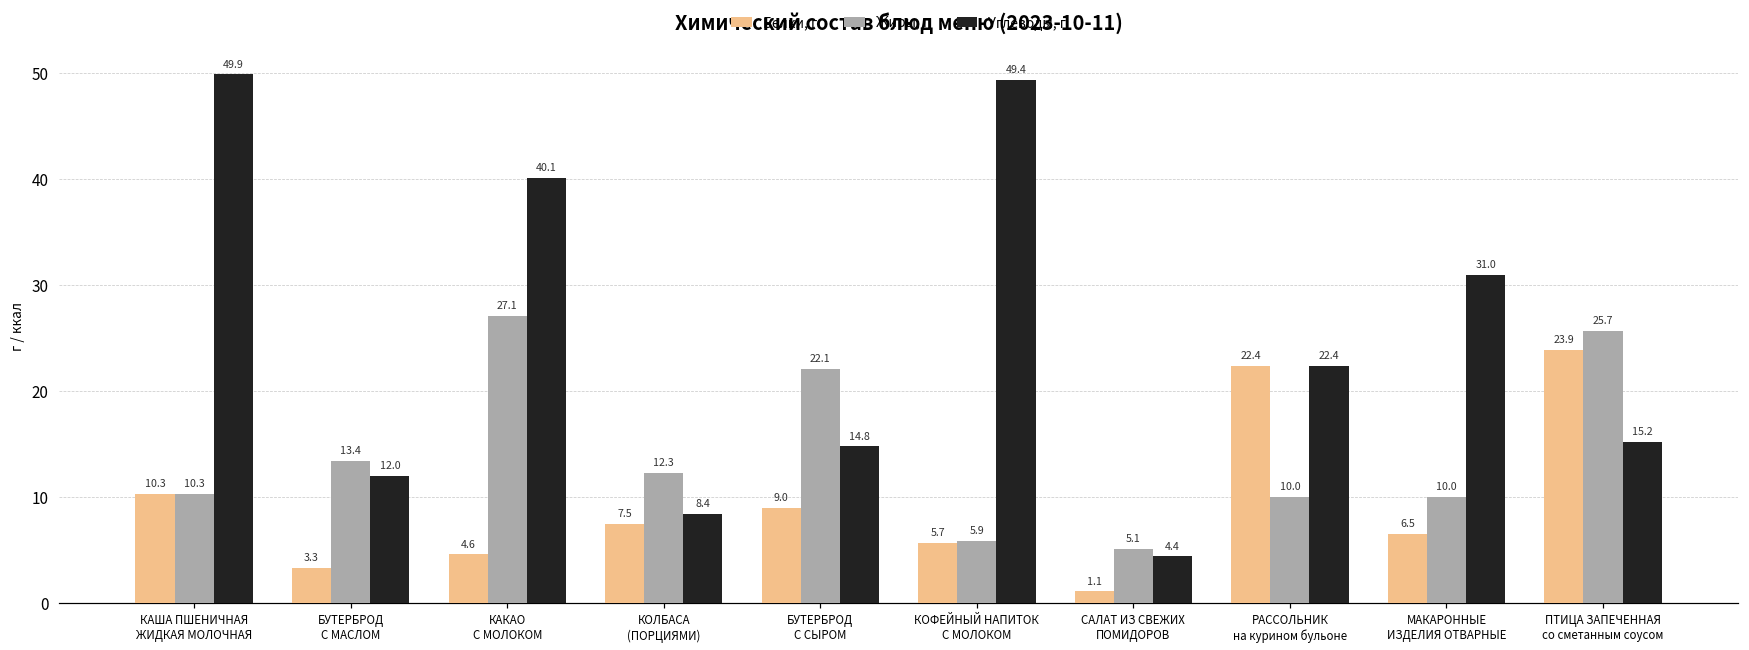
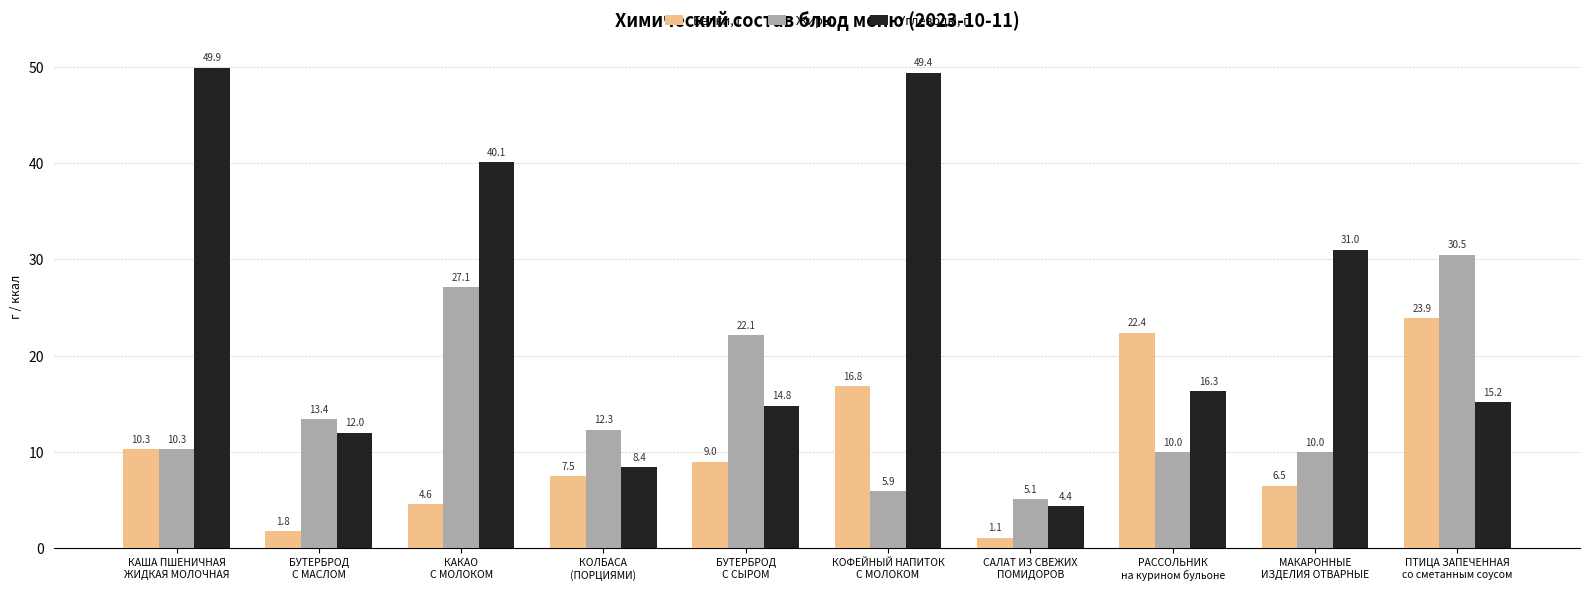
  {
    "Белки, г": {
      "КАША ПШЕНИЧНАЯ ЖИДКАЯ МОЛОЧНАЯ": 10.3,
-     "БУТЕРБРОД С МАСЛОМ": 3.3,
+     "БУТЕРБРОД С МАСЛОМ": 1.8,
      "КАКАО С МОЛОКОМ": 4.6,
      "КОЛБАСА (ПОРЦИЯМИ)": 7.5,
      "БУТЕРБРОД С СЫРОМ": 9.0,
-     "КОФЕЙНЫЙ НАПИТОК С МОЛОКОМ": 5.7,
+     "КОФЕЙНЫЙ НАПИТОК С МОЛОКОМ": 16.8,
      "САЛАТ ИЗ СВЕЖИХ ПОМИДОРОВ": 1.1,
      "РАССОЛЬНИК на курином бульоне": 22.4,
      "МАКАРОННЫЕ ИЗДЕЛИЯ ОТВАРНЫЕ": 6.5,
      "ПТИЦА ЗАПЕЧЕННАЯ со сметанным соусом": 23.9
    },
    "Жиры, г": {
      "КАША ПШЕНИЧНАЯ ЖИДКАЯ МОЛОЧНАЯ": 10.3,
      "БУТЕРБРОД С МАСЛОМ": 13.4,
      "КАКАО С МОЛОКОМ": 27.1,
      "КОЛБАСА (ПОРЦИЯМИ)": 12.3,
      "БУТЕРБРОД С СЫРОМ": 22.1,
      "КОФЕЙНЫЙ НАПИТОК С МОЛОКОМ": 5.9,
      "САЛАТ ИЗ СВЕЖИХ ПОМИДОРОВ": 5.1,
      "РАССОЛЬНИК на курином бульоне": 10.0,
      "МАКАРОННЫЕ ИЗДЕЛИЯ ОТВАРНЫЕ": 10.0,
-     "ПТИЦА ЗАПЕЧЕННАЯ со сметанным соусом": 25.7
+     "ПТИЦА ЗАПЕЧЕННАЯ со сметанным соусом": 30.5
    },
    "Углеводы, г": {
      "КАША ПШЕНИЧНАЯ ЖИДКАЯ МОЛОЧНАЯ": 49.9,
      "БУТЕРБРОД С МАСЛОМ": 12.0,
      "КАКАО С МОЛОКОМ": 40.1,
      "КОЛБАСА (ПОРЦИЯМИ)": 8.4,
      "БУТЕРБРОД С СЫРОМ": 14.8,
      "КОФЕЙНЫЙ НАПИТОК С МОЛОКОМ": 49.4,
      "САЛАТ ИЗ СВЕЖИХ ПОМИДОРОВ": 4.4,
-     "РАССОЛЬНИК на курином бульоне": 22.4,
+     "РАССОЛЬНИК на курином бульоне": 16.3,
      "МАКАРОННЫЕ ИЗДЕЛИЯ ОТВАРНЫЕ": 31.0,
      "ПТИЦА ЗАПЕЧЕННАЯ со сметанным соусом": 15.2
    }
  }
